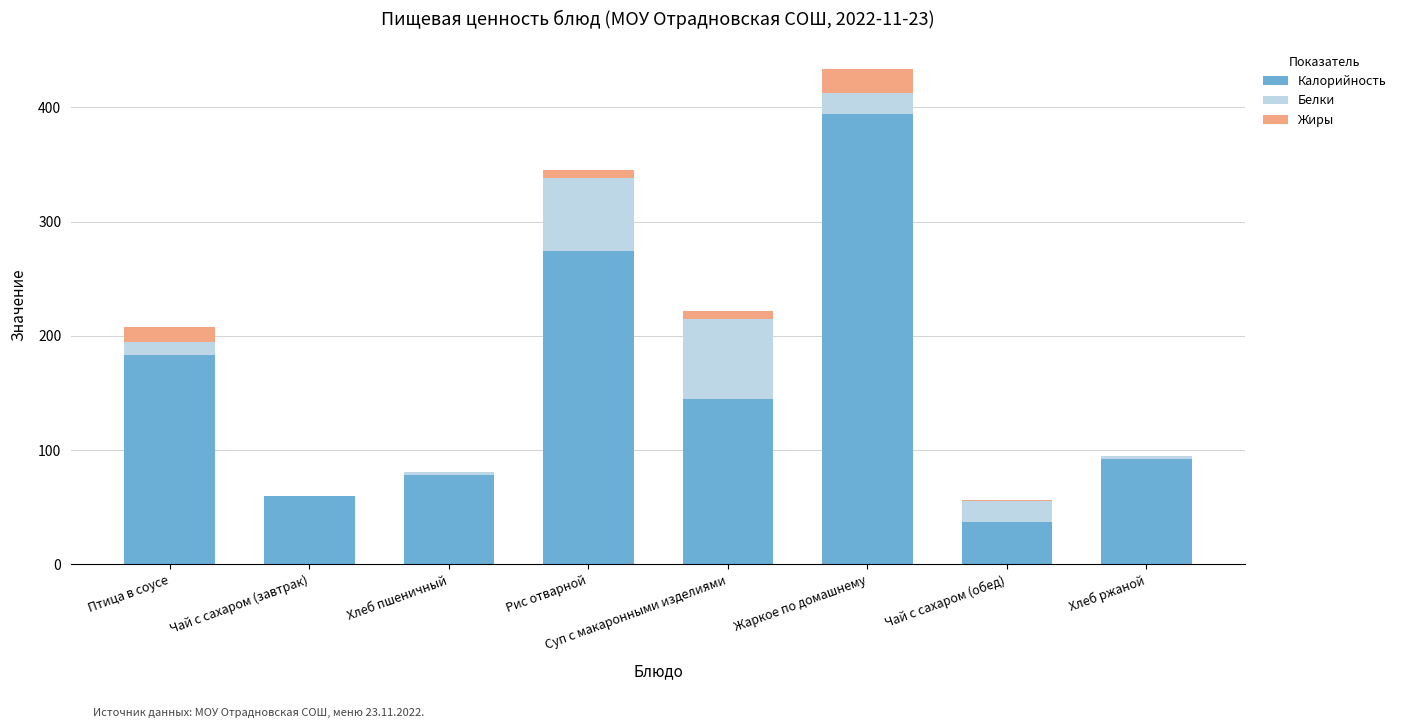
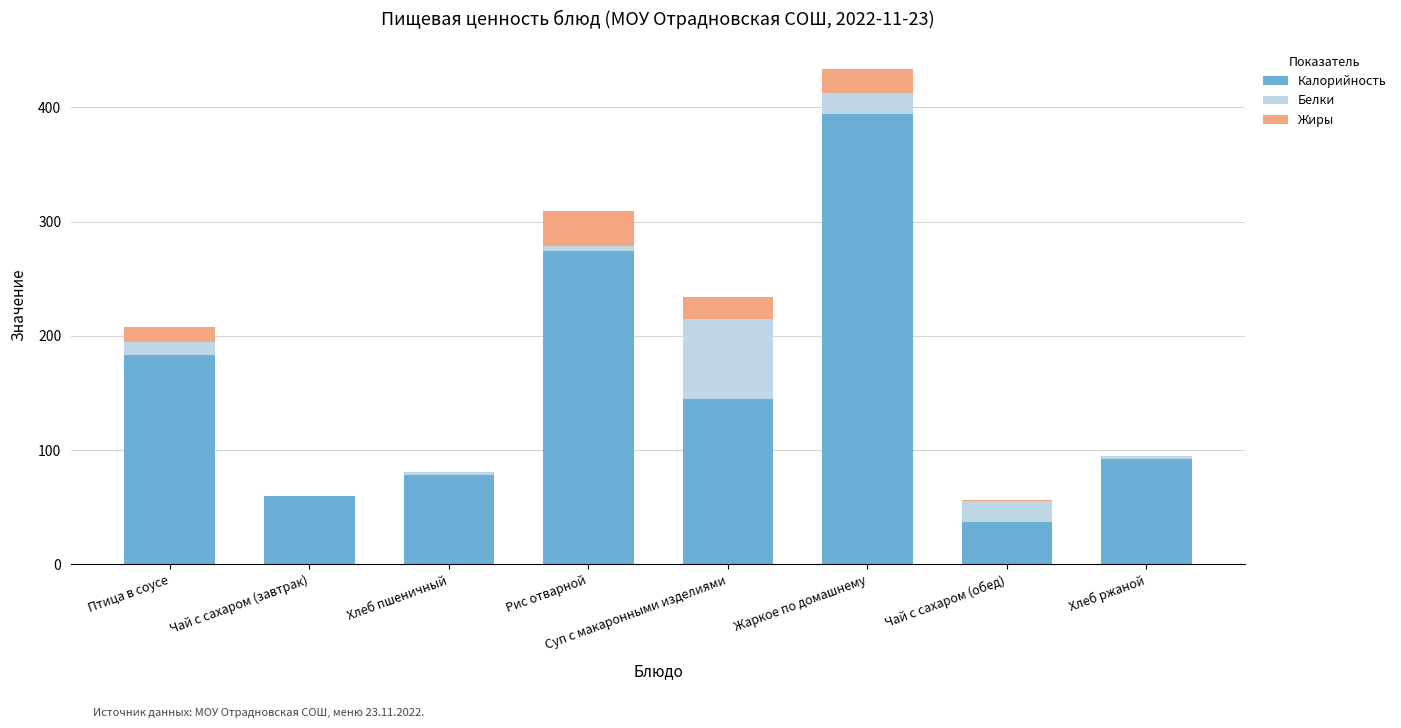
  {
    "Калорийность": {
      "Птица в соусе": 183,
      "Чай с сахаром (завтрак)": 60,
      "Хлеб пшеничный": 79,
      "Рис отварной": 274,
      "Суп с макаронными изделиями": 145,
      "Жаркое по домашнему": 394,
      "Чай с сахаром (обед)": 37,
      "Хлеб ржаной": 92
    },
    "Белки": {
      "Птица в соусе": 11,
      "Хлеб пшеничный": 2,
-     "Рис отварной": 64,
+     "Рис отварной": 5,
      "Суп с макаронными изделиями": 70,
      "Жаркое по домашнему": 19,
      "Чай с сахаром (обед)": 19,
      "Хлеб ржаной": 3
    },
    "Жиры": {
      "Птица в соусе": 13,
-     "Рис отварной": 7,
-     "Суп с макаронными изделиями": 7,
+     "Рис отварной": 31,
+     "Суп с макаронными изделиями": 19,
      "Жаркое по домашнему": 21
    }
  }
